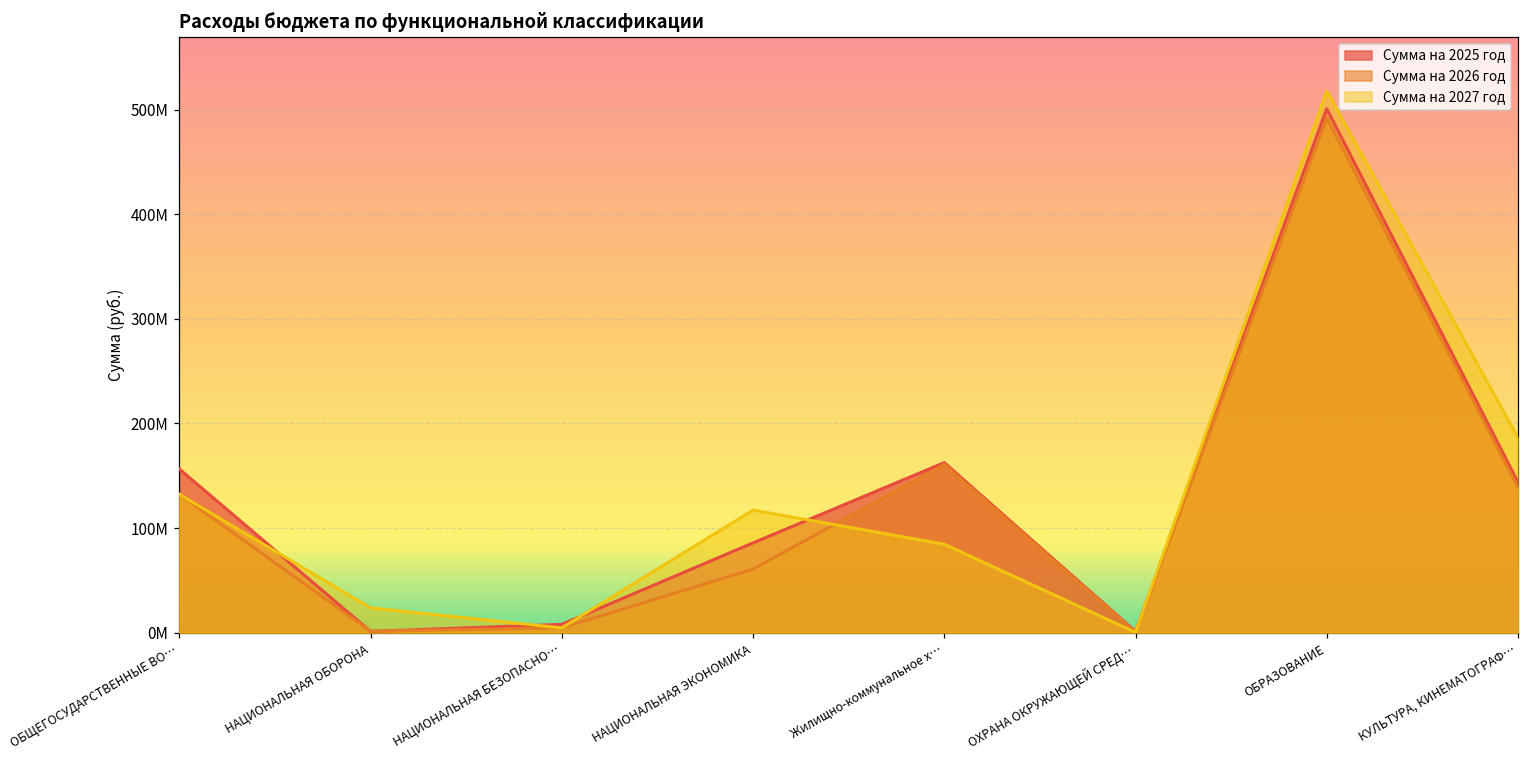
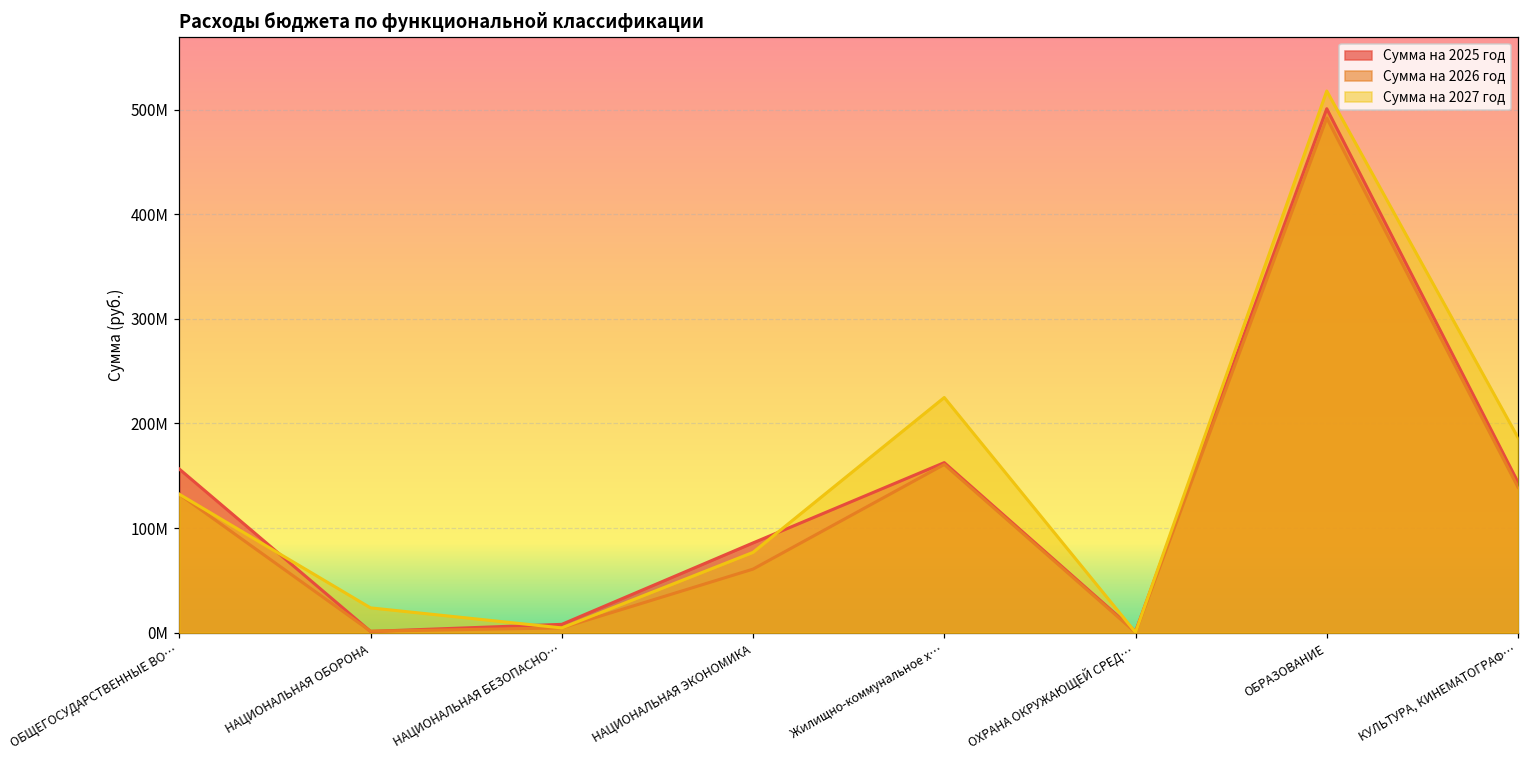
  {
    "Сумма на 2027 год": {
      "НАЦИОНАЛЬНАЯ ОБОРОНА": 20000000,
-     "НАЦИОНАЛЬНАЯ ЭКОНОМИКА": 120000000,
-     "Жилищно-коммунальное х…": 80000000,
+     "НАЦИОНАЛЬНАЯ ЭКОНОМИКА": 80000000,
+     "Жилищно-коммунальное х…": 220000000,
      "ОБРАЗОВАНИЕ": 520000000,
      "КУЛЬТУРА, КИНЕМАТОГРАФ…": 190000000
    }
  }
